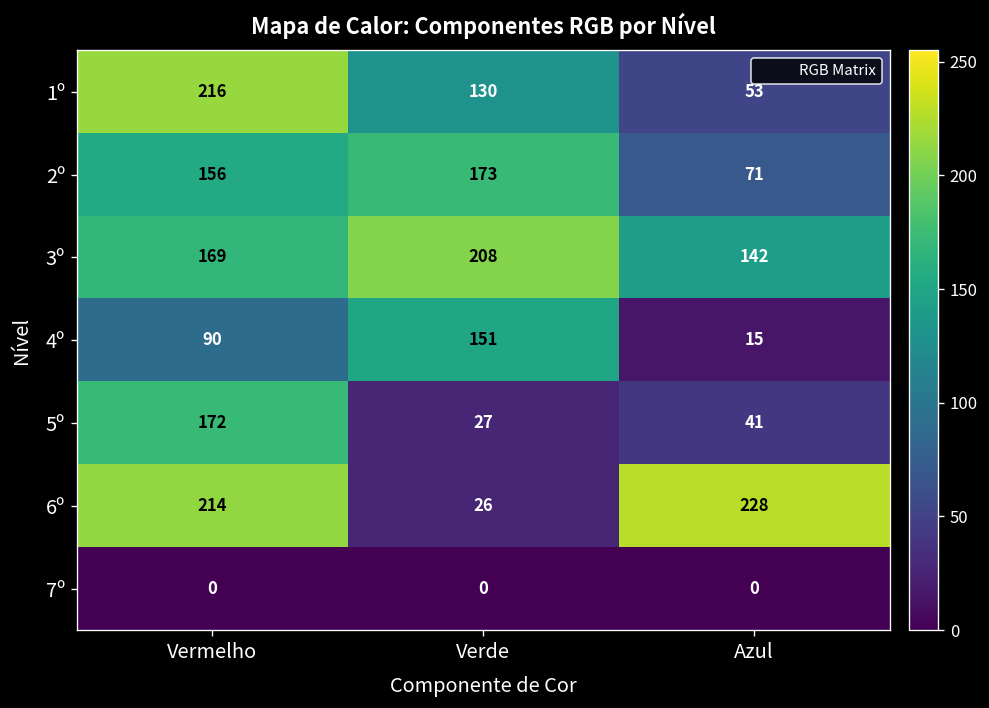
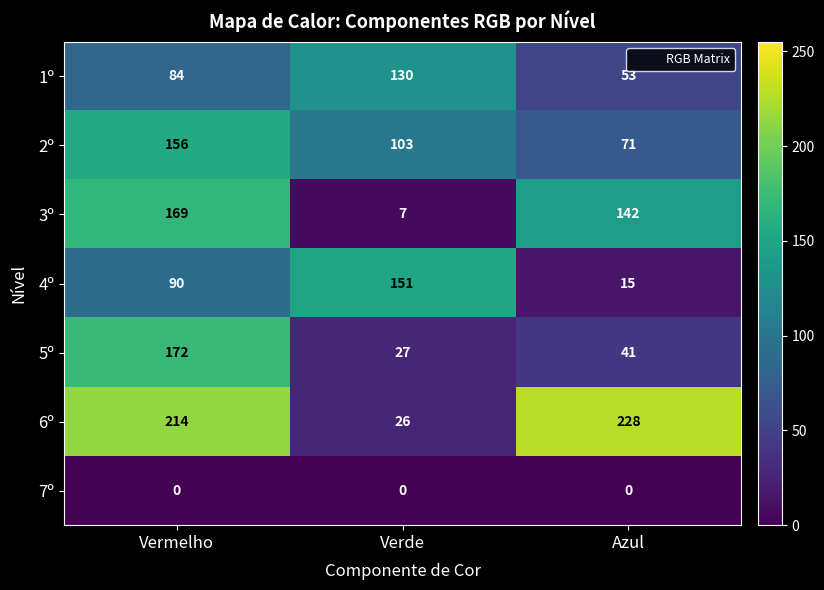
  {
    "1º": {
-     "Vermelho": 216,
+     "Vermelho": 84,
      "Verde": 130
    },
    "2º": {
      "Vermelho": 156,
-     "Verde": 173,
+     "Verde": 103,
      "Azul": 71
    },
    "3º": {
      "Vermelho": 169,
-     "Verde": 208,
+     "Verde": 7,
      "Azul": 142
    },
    "4º": {
      "Vermelho": 90,
      "Verde": 151,
      "Azul": 15
    },
    "5º": {
      "Vermelho": 172,
      "Verde": 27,
      "Azul": 41
    },
    "6º": {
      "Vermelho": 214,
      "Verde": 26,
      "Azul": 228
    },
    "7º": {
      "Vermelho": 0,
      "Verde": 0,
      "Azul": 0
    }
  }
